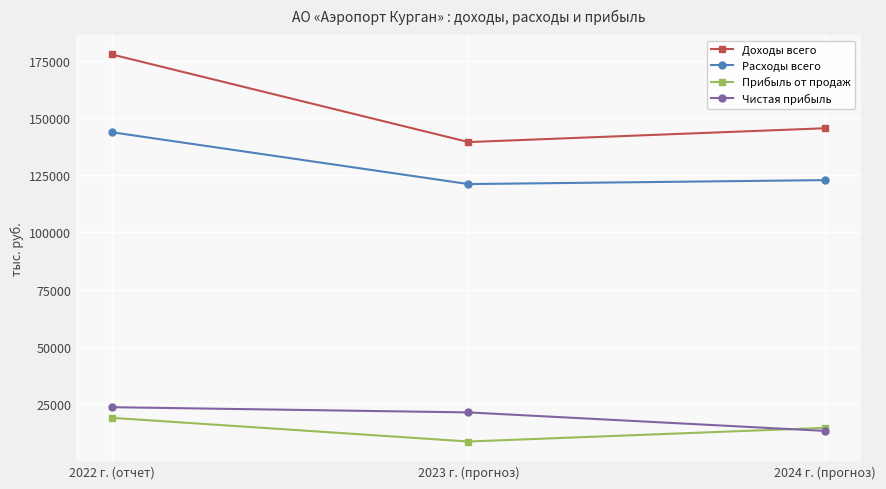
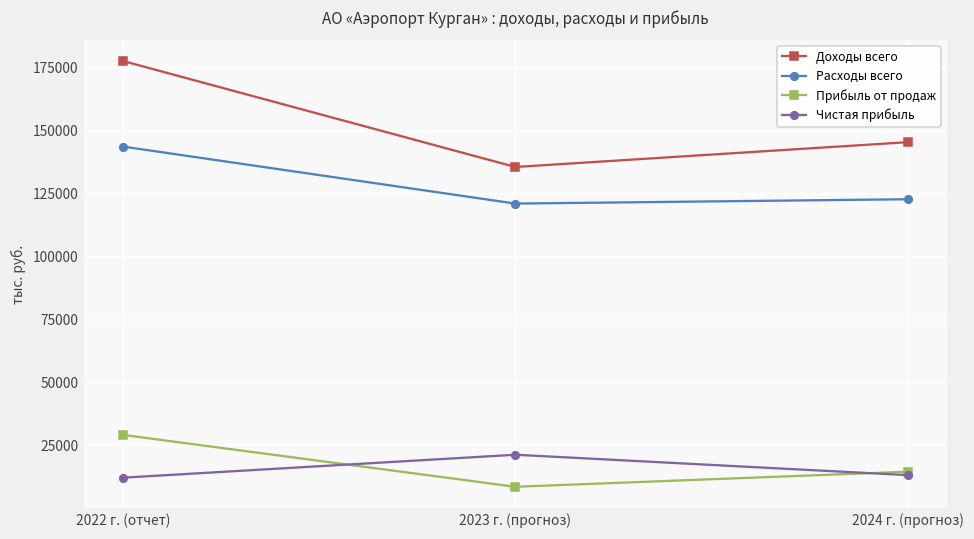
  {
    "Доходы всего": {
      "2022 г. (отчет)": 178000,
-     "2023 г. (прогноз)": 139000,
+     "2023 г. (прогноз)": 136000,
      "2024 г. (прогноз)": 145000
    },
    "Расходы всего": {
      "2022 г. (отчет)": 144000,
      "2023 г. (прогноз)": 121000,
      "2024 г. (прогноз)": 123000
    },
    "Прибыль от продаж": {
-     "2022 г. (отчет)": 19000,
+     "2022 г. (отчет)": 29000,
      "2023 г. (прогноз)": 9000,
      "2024 г. (прогноз)": 15000
    },
    "Чистая прибыль": {
-     "2022 г. (отчет)": 24000,
+     "2022 г. (отчет)": 12000,
      "2023 г. (прогноз)": 21000,
      "2024 г. (прогноз)": 13000
    }
  }
